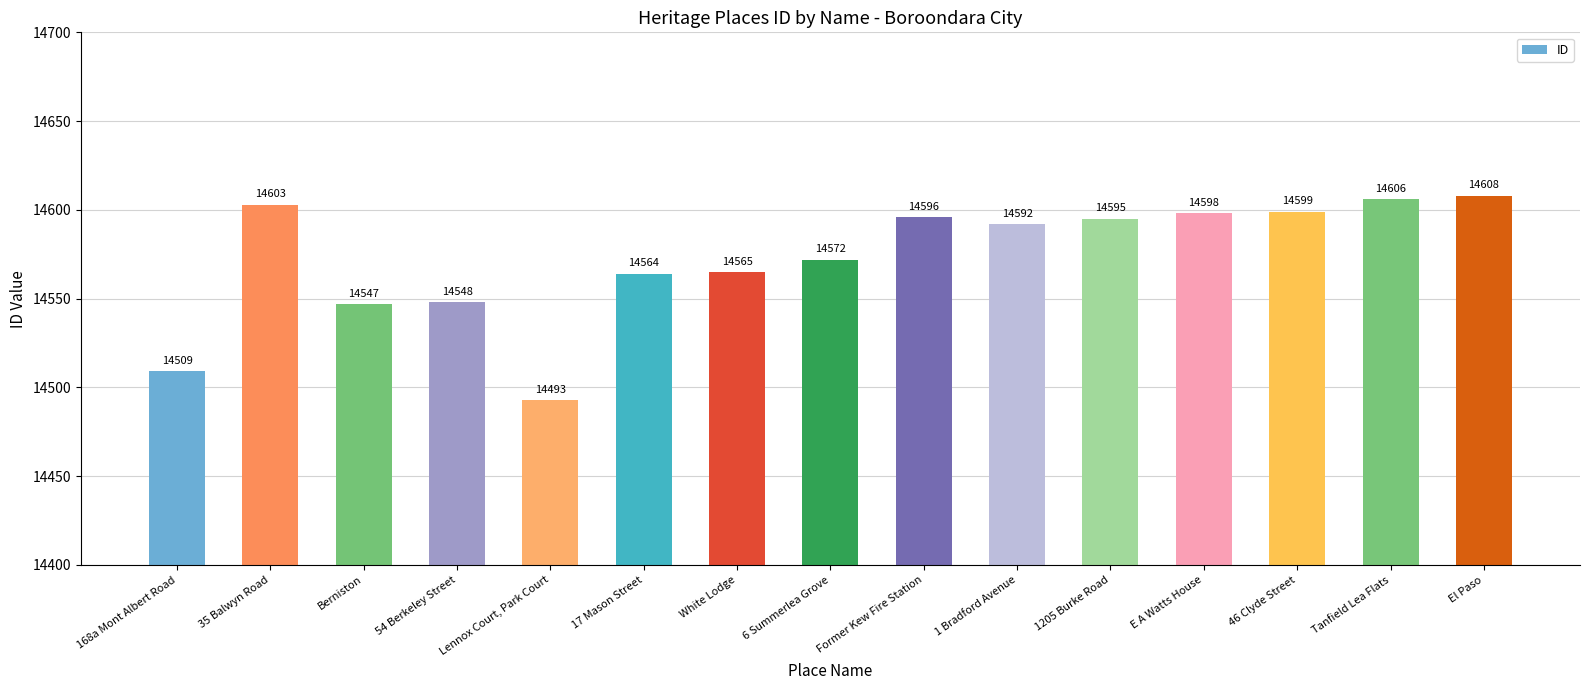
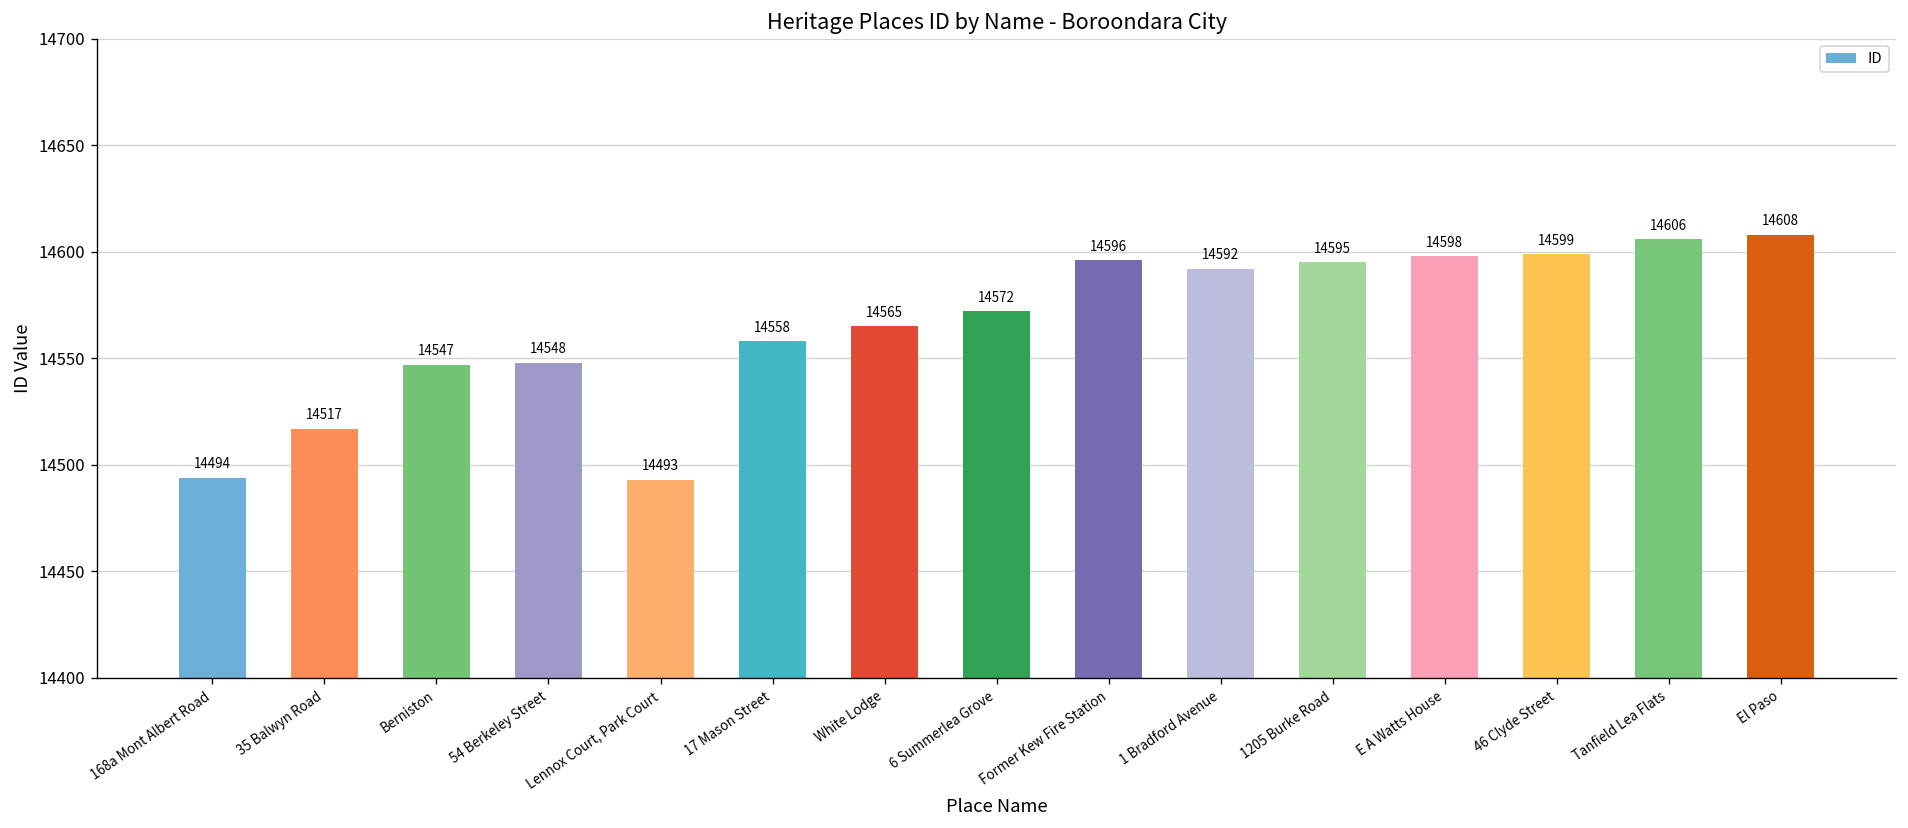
  {
-   "168a Mont Albert Road": 14509,
-   "35 Balwyn Road": 14603,
+   "168a Mont Albert Road": 14494,
+   "35 Balwyn Road": 14517,
    "Berniston": 14547,
    "54 Berkeley Street": 14548,
    "Lennox Court, Park Court": 14493,
-   "17 Mason Street": 14564,
+   "17 Mason Street": 14558,
    "White Lodge": 14565,
    "6 Summerlea Grove": 14572,
    "Former Kew Fire Station": 14596,
    "1 Bradford Avenue": 14592,
    "1205 Burke Road": 14595,
    "E A Watts House": 14598,
    "46 Clyde Street": 14599,
    "Tanfield Lea Flats": 14606,
    "El Paso": 14608
  }
